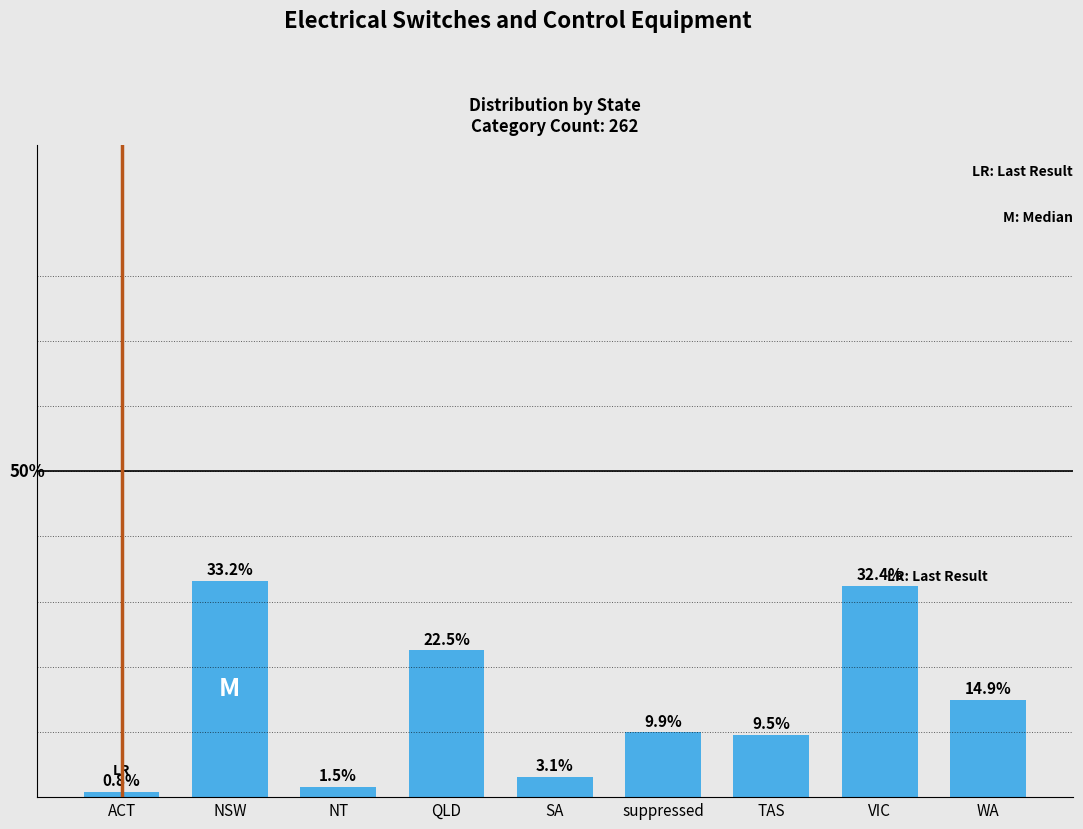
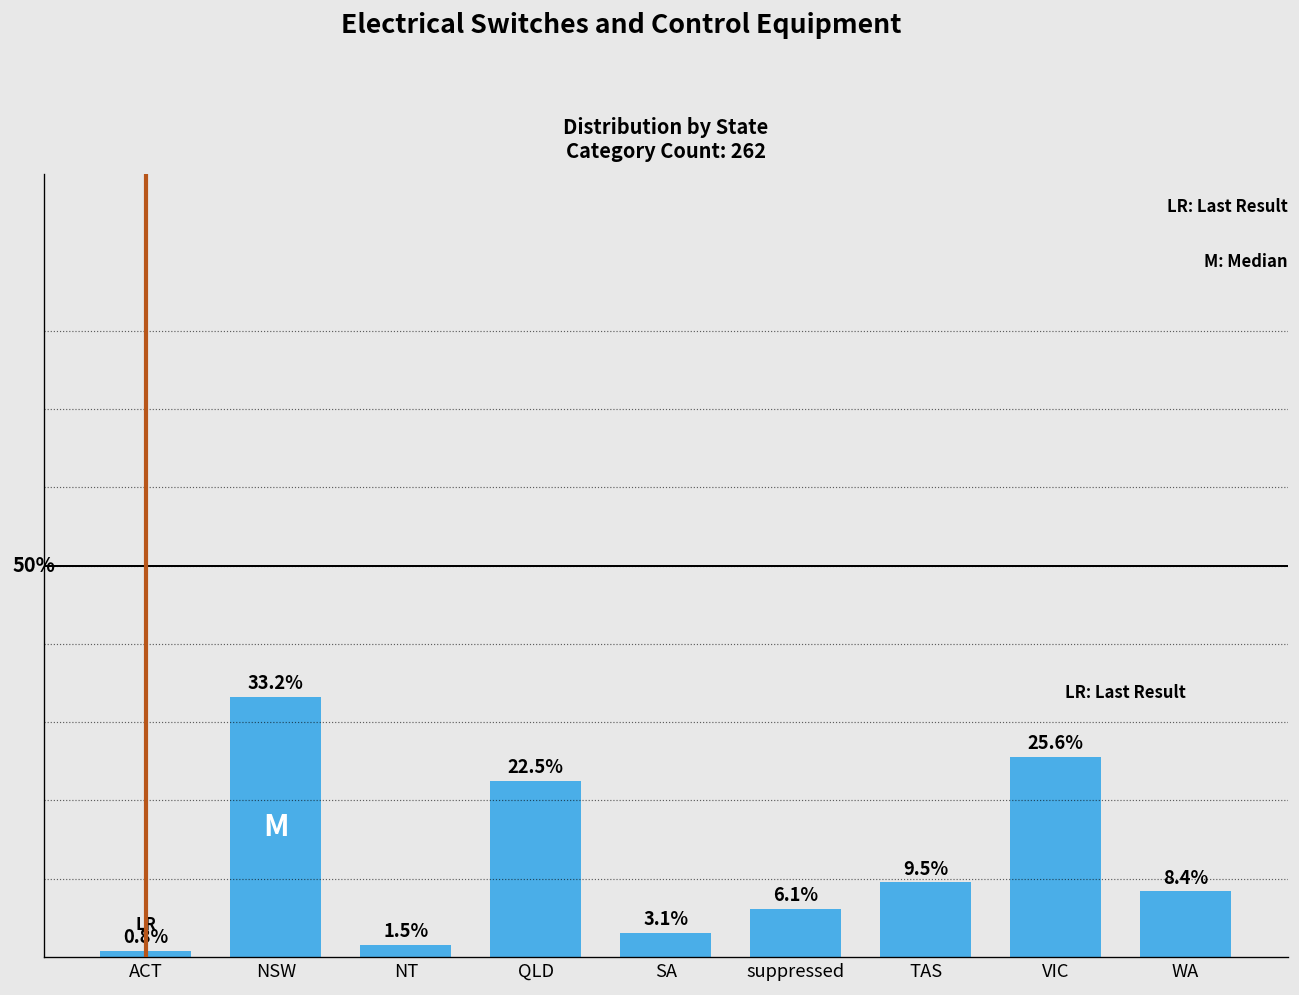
  {
    "ACT": "0.8%",
    "NSW": "33.2%",
    "NT": "1.5%",
    "QLD": "22.5%",
    "SA": "3.1%",
-   "suppressed": "9.9%",
+   "suppressed": "6.1%",
    "TAS": "9.5%",
-   "VIC": "32.4%",
-   "WA": "14.9%"
+   "VIC": "25.6%",
+   "WA": "8.4%"
  }
